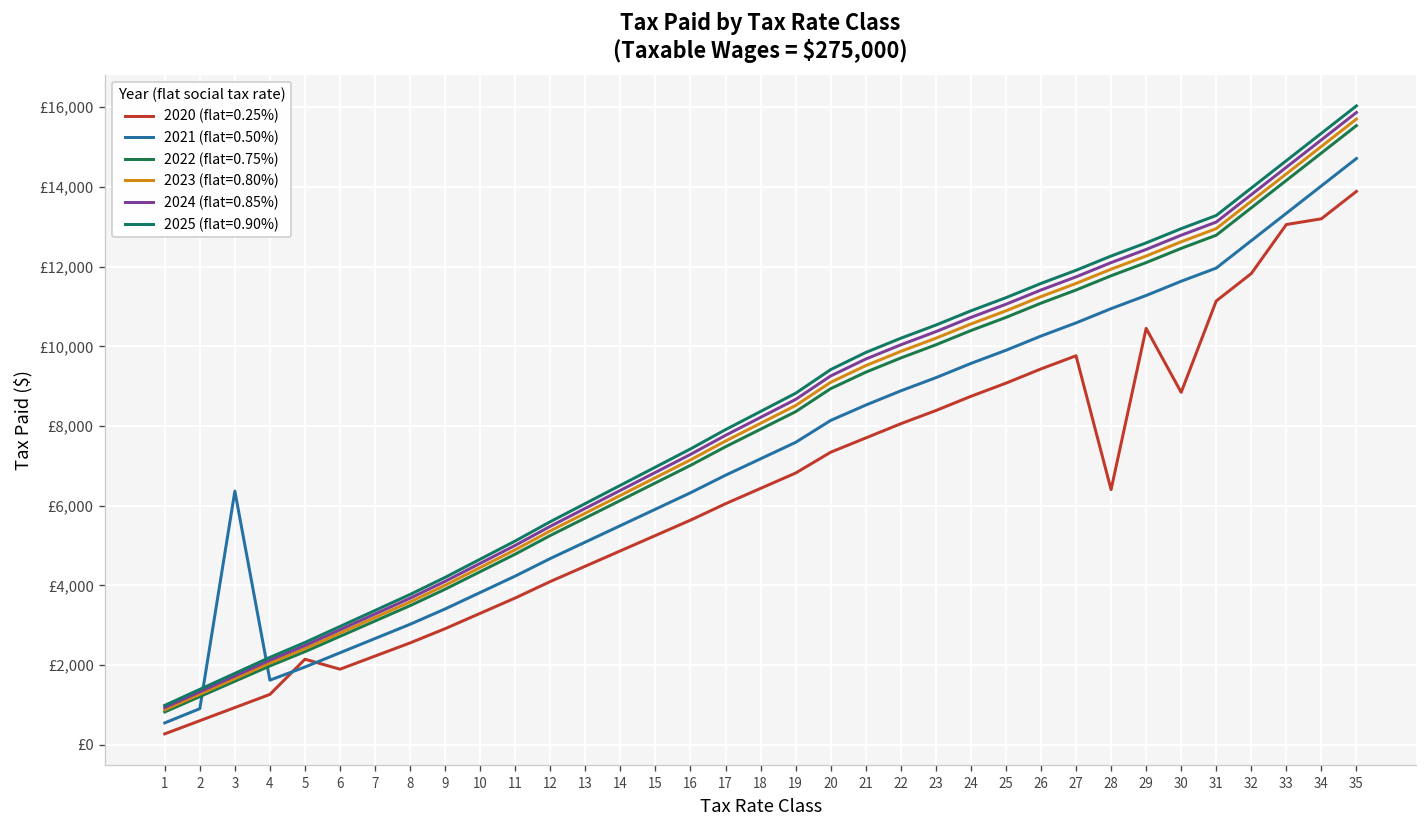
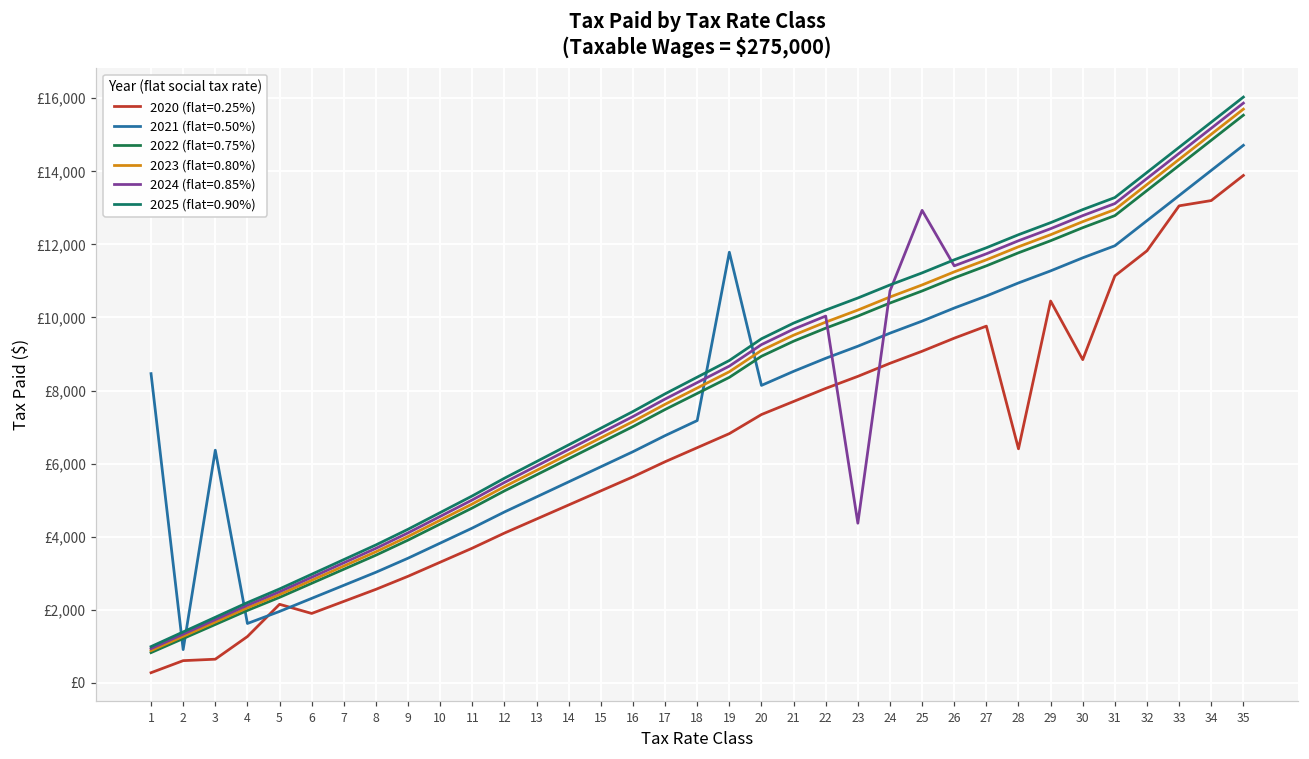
  {
    "2020 (flat=0.25%)": {
      "1": "£300",
      "2": "£600",
-     "3": "£900",
+     "3": "£600",
      "4": "£1,300",
      "5": "£2,100",
      "6": "£1,900",
      "7": "£2,200",
      "8": "£2,600",
      "9": "£2,900",
      "10": "£3,300",
      "11": "£3,700",
      "12": "£4,100",
      "13": "£4,500",
      "14": "£4,900",
      "15": "£5,300",
      "16": "£5,600",
      "17": "£6,100",
      "18": "£6,400",
      "19": "£6,800",
      "20": "£7,300",
      "21": "£7,700",
      "22": "£8,100",
      "23": "£8,400",
      "24": "£8,700",
      "25": "£9,100",
      "26": "£9,400",
      "27": "£9,800",
      "28": "£6,400",
      "29": "£10,500",
      "30": "£8,800",
      "31": "£11,100",
      "32": "£11,800",
      "33": "£13,100",
      "34": "£13,200",
      "35": "£13,900"
    },
    "2021 (flat=0.50%)": {
-     "1": "£600",
+     "1": "£8,500",
      "2": "£900",
      "3": "£6,400",
      "4": "£1,600",
      "5": "£2,000",
      "6": "£2,300",
      "7": "£2,700",
      "8": "£3,000",
      "9": "£3,400",
      "10": "£3,800",
      "11": "£4,200",
      "12": "£4,700",
      "13": "£5,100",
      "14": "£5,500",
      "15": "£5,900",
      "16": "£6,300",
      "17": "£6,800",
      "18": "£7,200",
-     "19": "£7,600",
+     "19": "£11,800",
      "20": "£8,100",
      "21": "£8,500",
      "22": "£8,900",
      "23": "£9,200",
      "24": "£9,600",
      "25": "£9,900",
      "26": "£10,300",
      "27": "£10,600",
      "28": "£10,900",
      "29": "£11,300",
      "30": "£11,600",
      "31": "£12,000",
      "32": "£12,700",
      "33": "£13,300",
      "34": "£14,000",
      "35": "£14,700"
    },
    "2023 (flat=0.80%)": {
      "5": "£2,400",
      "6": "£2,800",
      "7": "£3,200",
      "8": "£3,600",
      "9": "£4,000",
      "10": "£4,400",
      "11": "£4,900",
      "12": "£5,400",
      "13": "£5,800",
      "14": "£6,300",
      "15": "£6,700",
      "16": "£7,200",
      "17": "£7,600",
      "18": "£8,100",
      "19": "£8,500",
      "20": "£9,100",
      "21": "£9,500",
      "22": "£9,900",
      "23": "£10,200",
      "24": "£10,600",
      "25": "£10,900",
      "26": "£11,200",
      "27": "£11,600",
      "28": "£11,900",
      "29": "£12,300",
      "30": "£12,600",
      "31": "£13,000",
      "32": "£13,600",
      "33": "£14,300",
      "34": "£15,000",
      "35": "£15,700"
    },
    "2024 (flat=0.85%)": {
      "6": "£2,900",
      "7": "£3,300",
      "8": "£3,700",
      "9": "£4,100",
      "10": "£4,600",
      "11": "£5,000",
      "12": "£5,500",
      "13": "£5,900",
      "14": "£6,400",
      "15": "£6,800",
      "16": "£7,300",
      "17": "£7,800",
      "18": "£8,200",
      "19": "£8,700",
      "20": "£9,300",
      "21": "£9,700",
      "22": "£10,000",
-     "23": "£10,400",
+     "23": "£4,400",
      "24": "£10,700",
-     "25": "£11,100",
+     "25": "£12,900",
      "26": "£11,400",
      "27": "£11,700",
      "28": "£12,100",
      "29": "£12,400",
      "30": "£12,800",
      "31": "£13,100",
      "32": "£13,800",
      "33": "£14,500",
      "34": "£15,200",
      "35": "£15,900"
    }
  }
